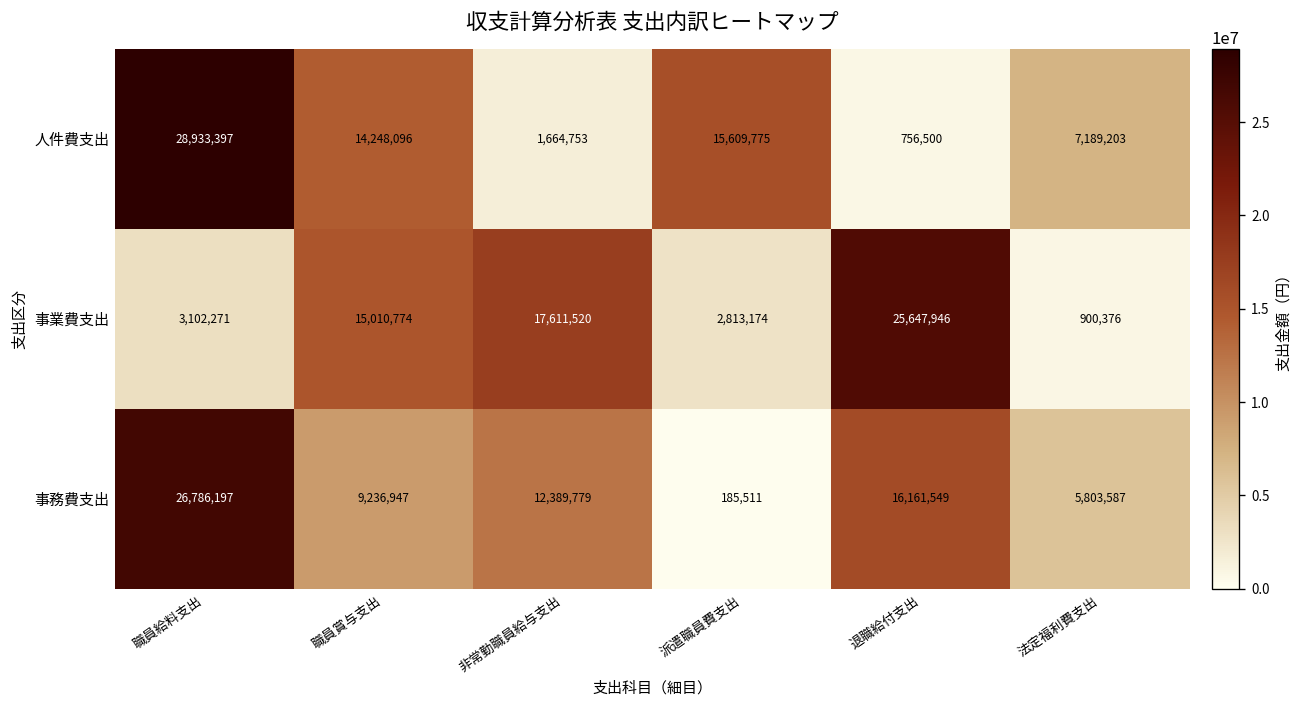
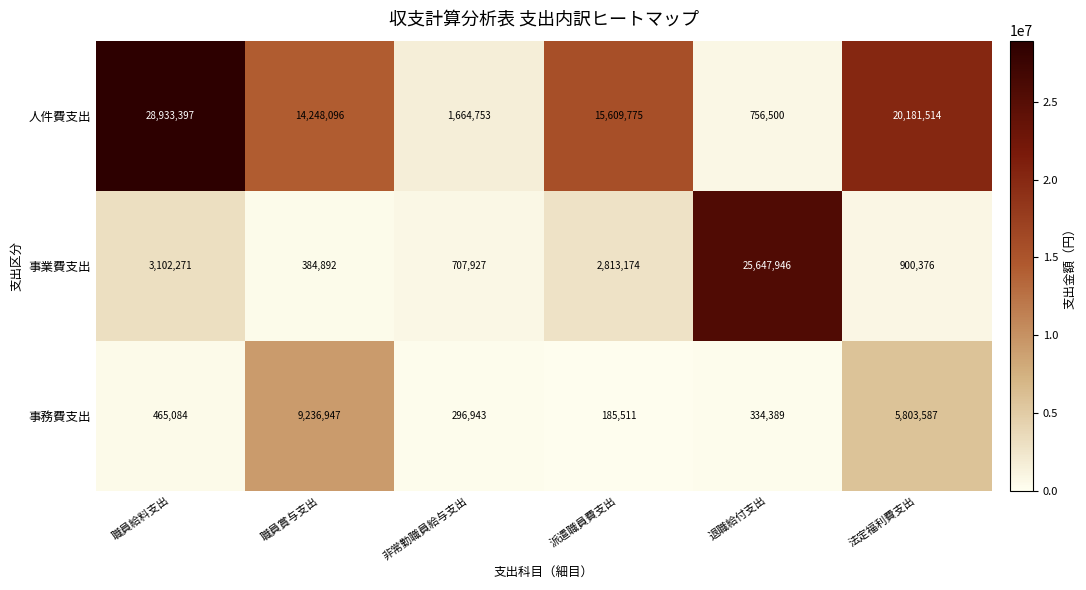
  {
    "人件費支出": {
      "職員給料支出": "28,933,397",
      "職員賞与支出": "14,248,096",
      "非常勤職員給与支出": "1,664,753",
      "派遣職員費支出": "15,609,775",
      "退職給付支出": "756,500",
-     "法定福利費支出": "7,189,203"
+     "法定福利費支出": "20,181,514"
    },
    "事業費支出": {
      "職員給料支出": "3,102,271",
-     "職員賞与支出": "15,010,774",
-     "非常勤職員給与支出": "17,611,520",
+     "職員賞与支出": "384,892",
+     "非常勤職員給与支出": "707,927",
      "派遣職員費支出": "2,813,174",
      "退職給付支出": "25,647,946",
      "法定福利費支出": "900,376"
    },
    "事務費支出": {
-     "職員給料支出": "26,786,197",
+     "職員給料支出": "465,084",
      "職員賞与支出": "9,236,947",
-     "非常勤職員給与支出": "12,389,779",
+     "非常勤職員給与支出": "296,943",
      "派遣職員費支出": "185,511",
-     "退職給付支出": "16,161,549",
+     "退職給付支出": "334,389",
      "法定福利費支出": "5,803,587"
    }
  }
